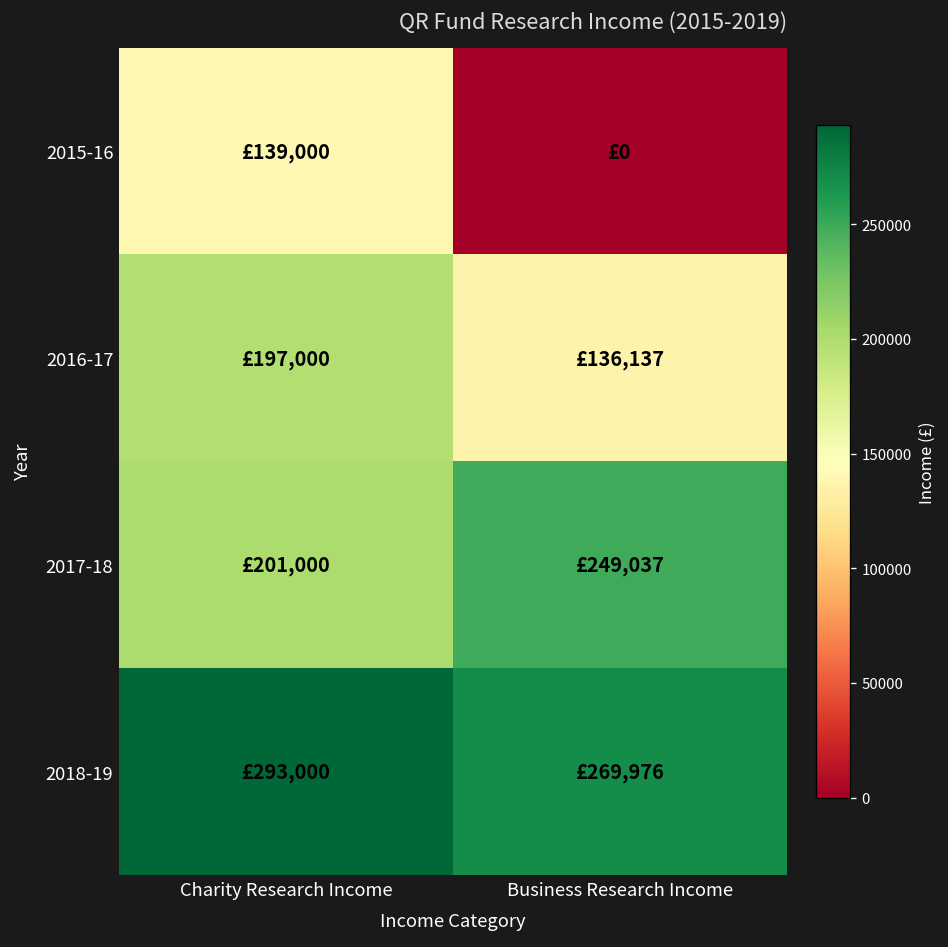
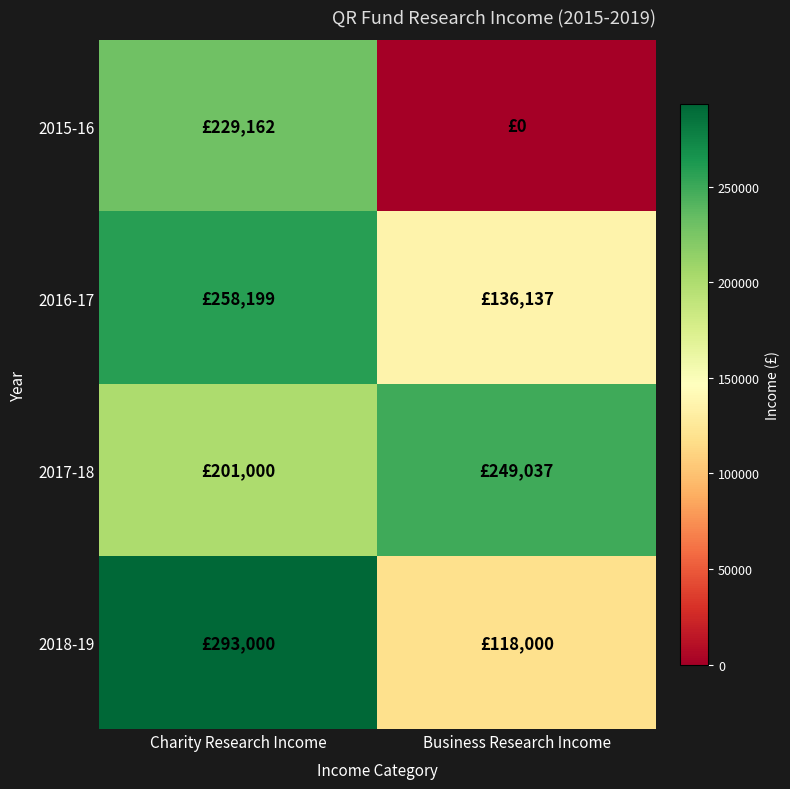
  {
    "2015-16": {
-     "Charity Research Income": "£139,000",
+     "Charity Research Income": "£229,162",
      "Business Research Income": "£0"
    },
    "2016-17": {
-     "Charity Research Income": "£197,000",
+     "Charity Research Income": "£258,199",
      "Business Research Income": "£136,137"
    },
    "2017-18": {
      "Charity Research Income": "£201,000",
      "Business Research Income": "£249,037"
    },
    "2018-19": {
      "Charity Research Income": "£293,000",
-     "Business Research Income": "£269,976"
+     "Business Research Income": "£118,000"
    }
  }
